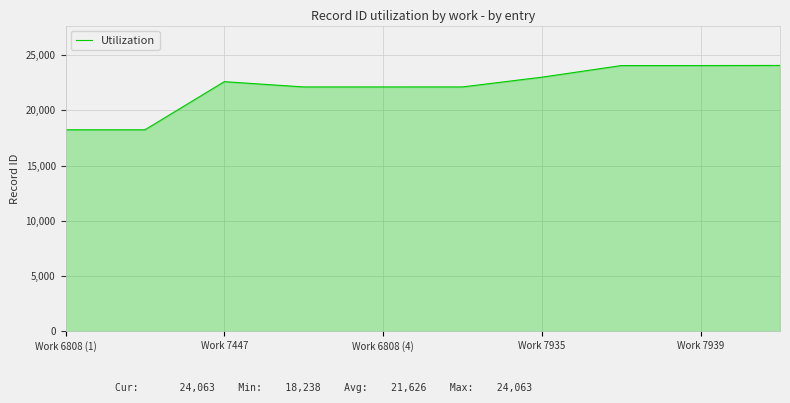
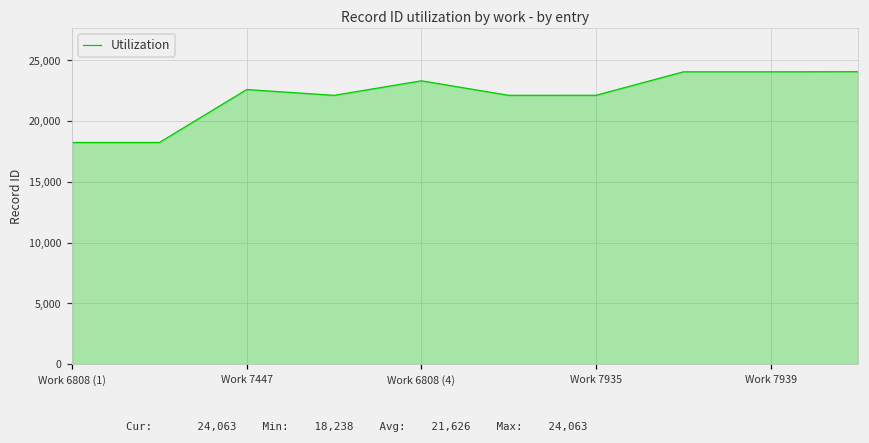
  {
    "Work 6808 (1)": "18,200",
    "Work 7447": "22,600",
-   "Work 6808 (4)": "22,100",
-   "Work 7935": "23,000",
+   "Work 6808 (4)": "23,300",
+   "Work 7935": "22,100",
    "Work 7939": "24,100"
  }
